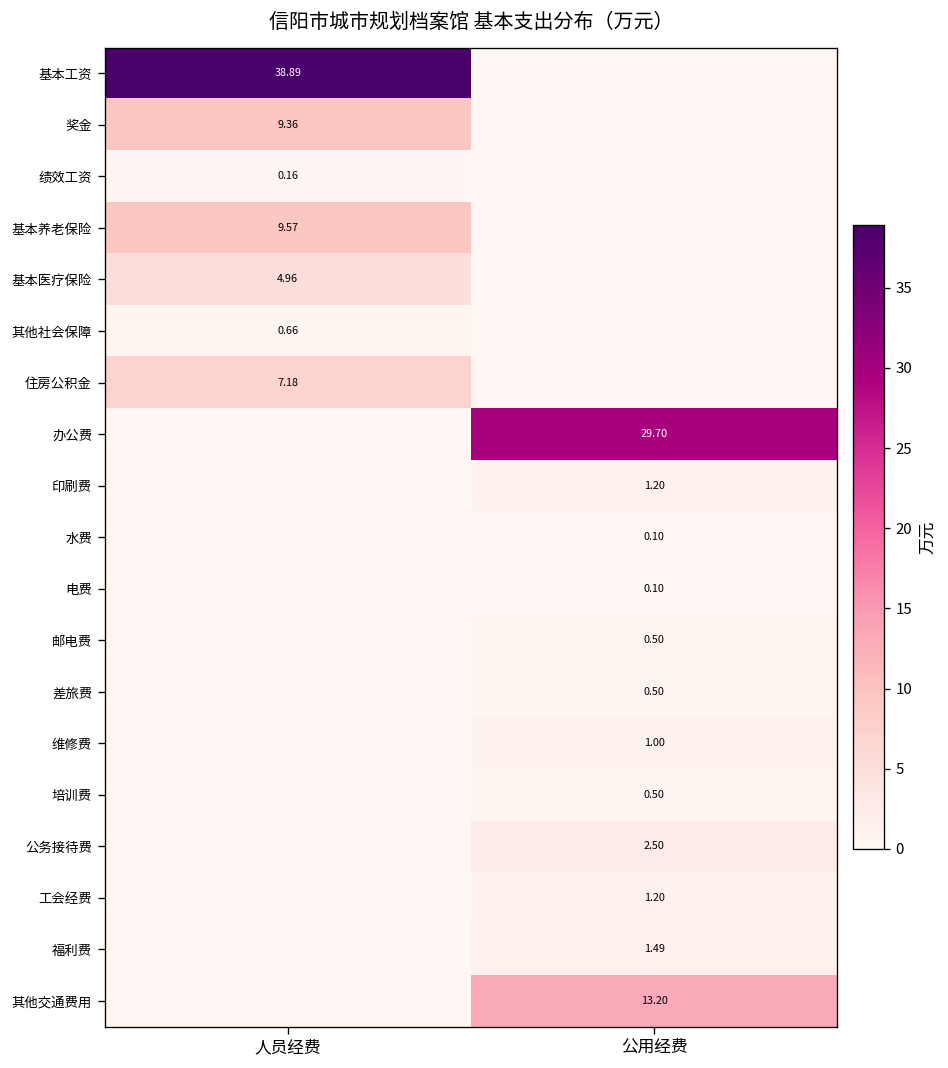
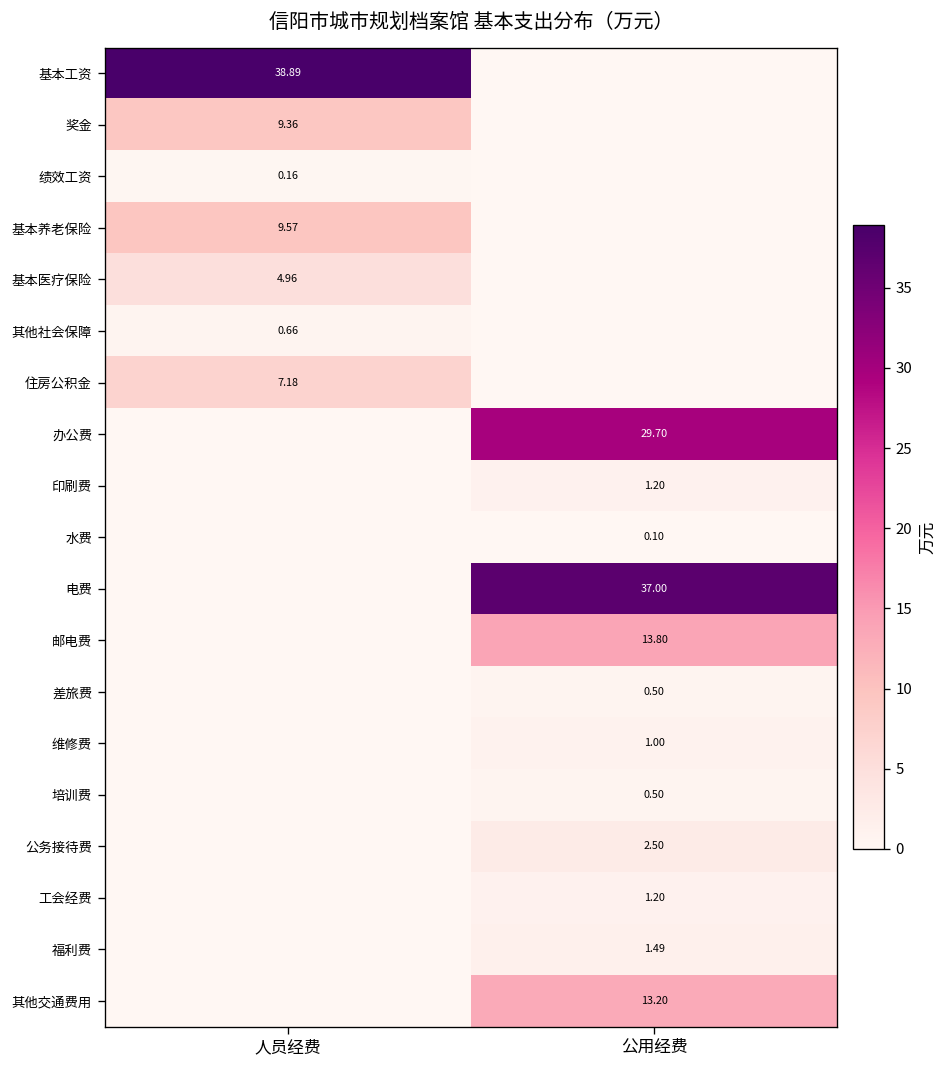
  {
    "基本工资": {
      "人员经费": 38.89
    },
    "奖金": {
      "人员经费": 9.36
    },
    "绩效工资": {
      "人员经费": 0.16
    },
    "基本养老保险": {
      "人员经费": 9.57
    },
    "基本医疗保险": {
      "人员经费": 4.96
    },
    "其他社会保障": {
      "人员经费": 0.66
    },
    "住房公积金": {
      "人员经费": 7.18
    },
    "办公费": {
      "公用经费": 29.70
    },
    "印刷费": {
      "公用经费": 1.20
    },
    "水费": {
      "公用经费": 0.10
    },
    "电费": {
-     "公用经费": 0.10
+     "公用经费": 37.00
    },
    "邮电费": {
-     "公用经费": 0.50
+     "公用经费": 13.80
    },
    "差旅费": {
      "公用经费": 0.50
    },
    "维修费": {
      "公用经费": 1.00
    },
    "培训费": {
      "公用经费": 0.50
    },
    "公务接待费": {
      "公用经费": 2.50
    },
    "工会经费": {
      "公用经费": 1.20
    },
    "福利费": {
      "公用经费": 1.49
    },
    "其他交通费用": {
      "公用经费": 13.20
    }
  }
